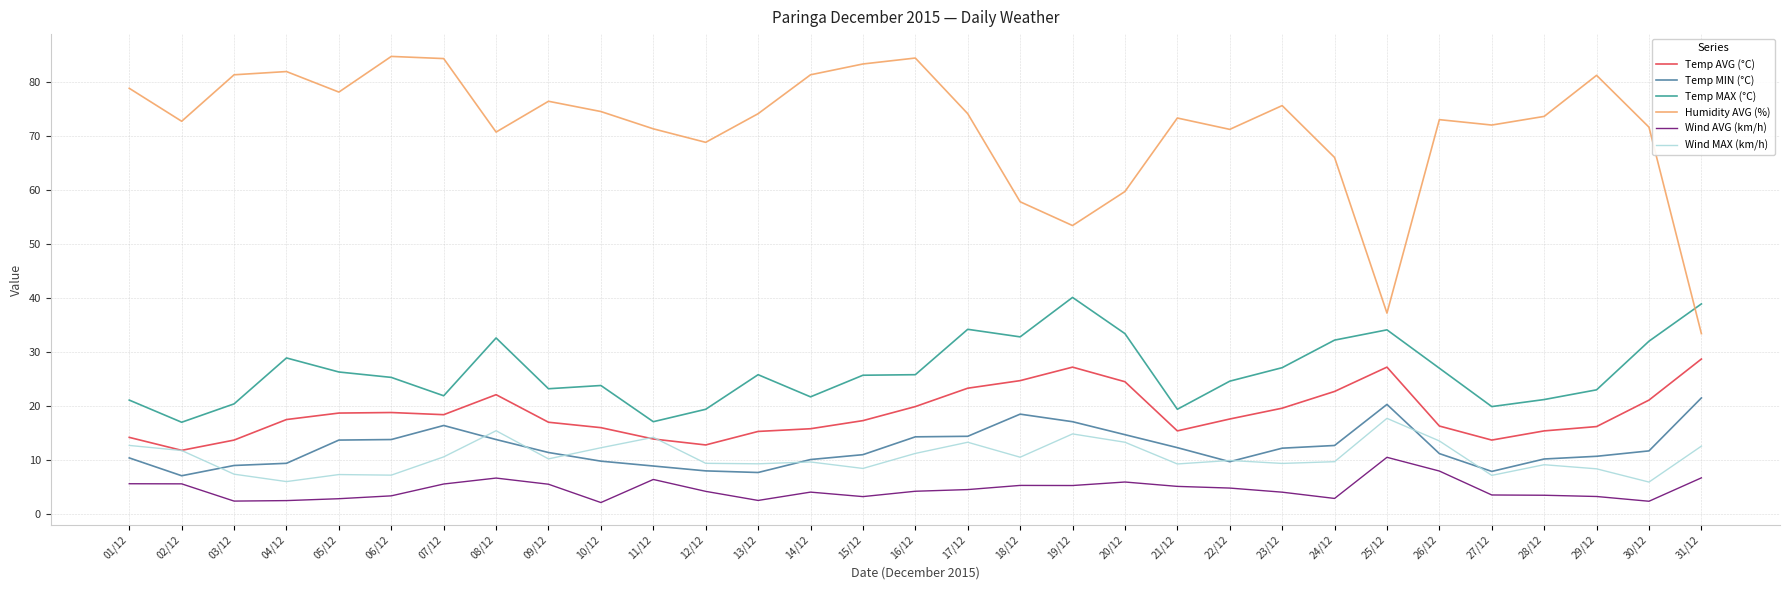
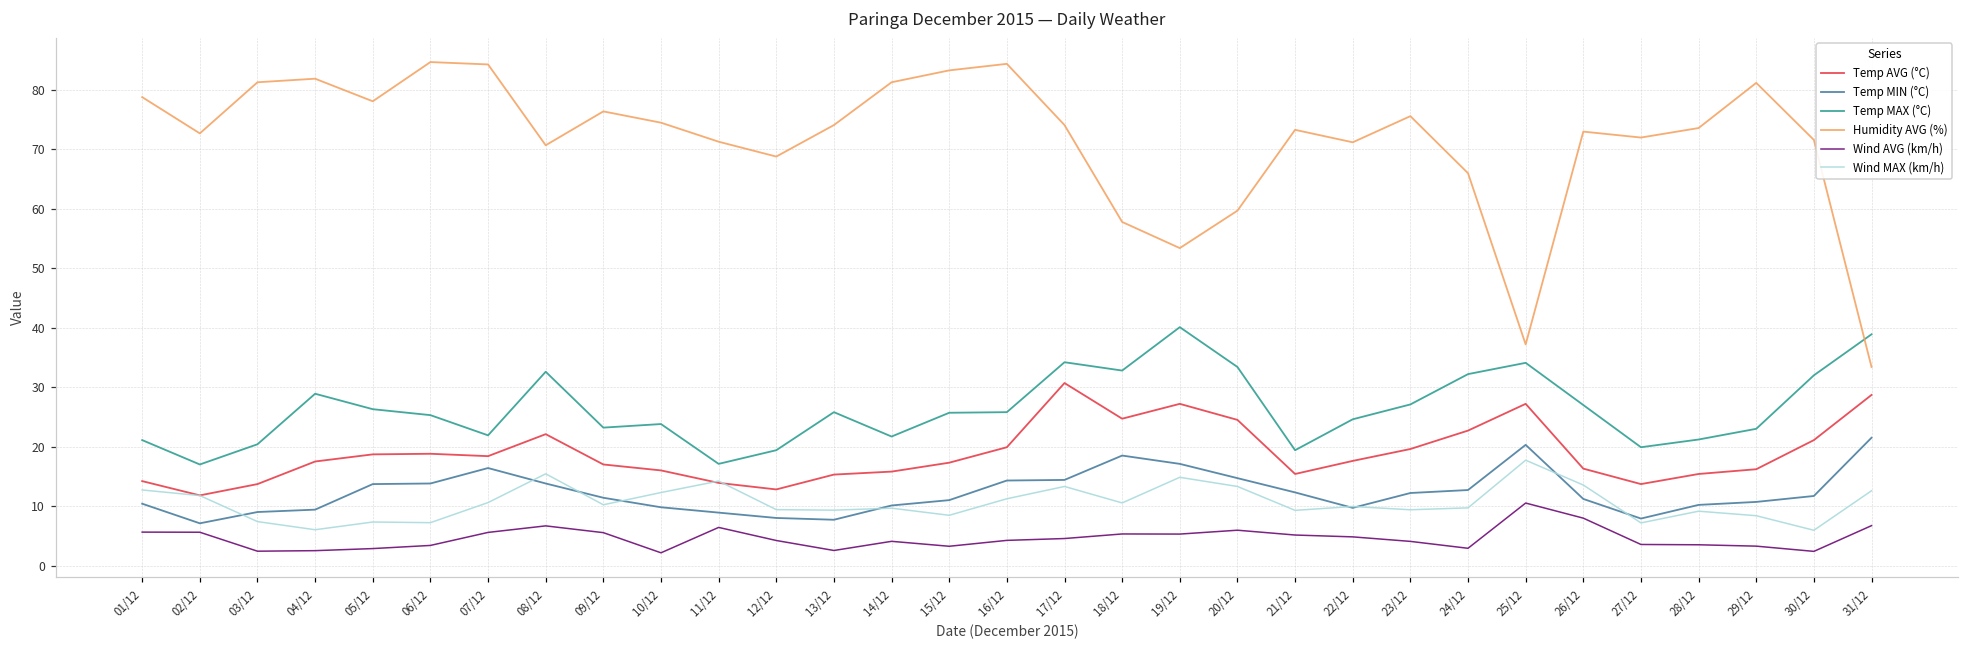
  {
    "Temp AVG (°C)": {
      "01/12": 14,
      "03/12": 14,
      "04/12": 18,
      "05/12": 19,
      "06/12": 19,
      "07/12": 18,
      "08/12": 22,
      "09/12": 17,
      "10/12": 16,
      "12/12": 13,
      "13/12": 15,
      "14/12": 16,
      "15/12": 17,
      "16/12": 20,
-     "17/12": 23,
+     "17/12": 31,
      "18/12": 25,
      "19/12": 27,
      "20/12": 25,
      "21/12": 15,
      "22/12": 18,
      "23/12": 20,
      "24/12": 23,
      "25/12": 27,
      "26/12": 16,
      "27/12": 14,
      "28/12": 15,
      "29/12": 16,
      "30/12": 21,
      "31/12": 29
    },
    "Humidity AVG (%)": {
      "01/12": 79,
      "02/12": 73,
      "03/12": 81,
      "04/12": 82,
      "05/12": 78,
      "06/12": 85,
      "07/12": 84,
      "08/12": 71,
      "09/12": 76,
      "10/12": 75,
      "11/12": 71,
      "12/12": 69,
      "13/12": 74,
      "14/12": 81,
      "15/12": 83,
      "16/12": 84,
      "17/12": 74,
      "18/12": 58,
      "19/12": 53,
      "20/12": 60,
      "21/12": 73,
      "22/12": 71,
      "23/12": 76,
      "24/12": 66,
      "25/12": 37,
      "26/12": 73,
      "27/12": 72,
      "28/12": 74,
      "29/12": 81,
      "30/12": 72,
      "31/12": 33
    },
    "Wind AVG (km/h)": {
      "01/12": 6,
      "02/12": 6,
      "03/12": 2,
      "04/12": 3,
      "05/12": 3,
      "06/12": 3,
      "07/12": 6,
      "08/12": 7,
      "09/12": 6,
      "10/12": 2,
      "11/12": 6,
      "12/12": 4,
      "13/12": 3,
      "14/12": 4,
      "15/12": 3,
      "16/12": 4,
      "17/12": 5,
      "18/12": 5,
      "19/12": 5,
      "20/12": 6,
      "21/12": 5,
      "22/12": 5,
      "23/12": 4,
      "24/12": 3,
      "25/12": 11,
      "26/12": 8,
      "27/12": 4,
      "28/12": 3,
      "29/12": 3,
      "30/12": 2,
      "31/12": 7
    },
    "Wind MAX (km/h)": {
      "01/12": 13,
      "03/12": 7,
      "04/12": 6,
      "05/12": 7,
      "06/12": 7,
      "07/12": 11,
      "08/12": 15,
      "09/12": 10,
      "10/12": 12,
      "12/12": 9,
      "13/12": 9,
      "15/12": 8,
      "16/12": 11,
      "17/12": 13,
      "18/12": 11,
      "19/12": 15,
      "20/12": 13,
      "21/12": 9,
      "23/12": 9,
      "24/12": 10,
      "25/12": 18,
      "26/12": 14,
      "27/12": 7,
      "28/12": 9,
      "29/12": 8,
      "30/12": 6,
      "31/12": 13
    }
  }
